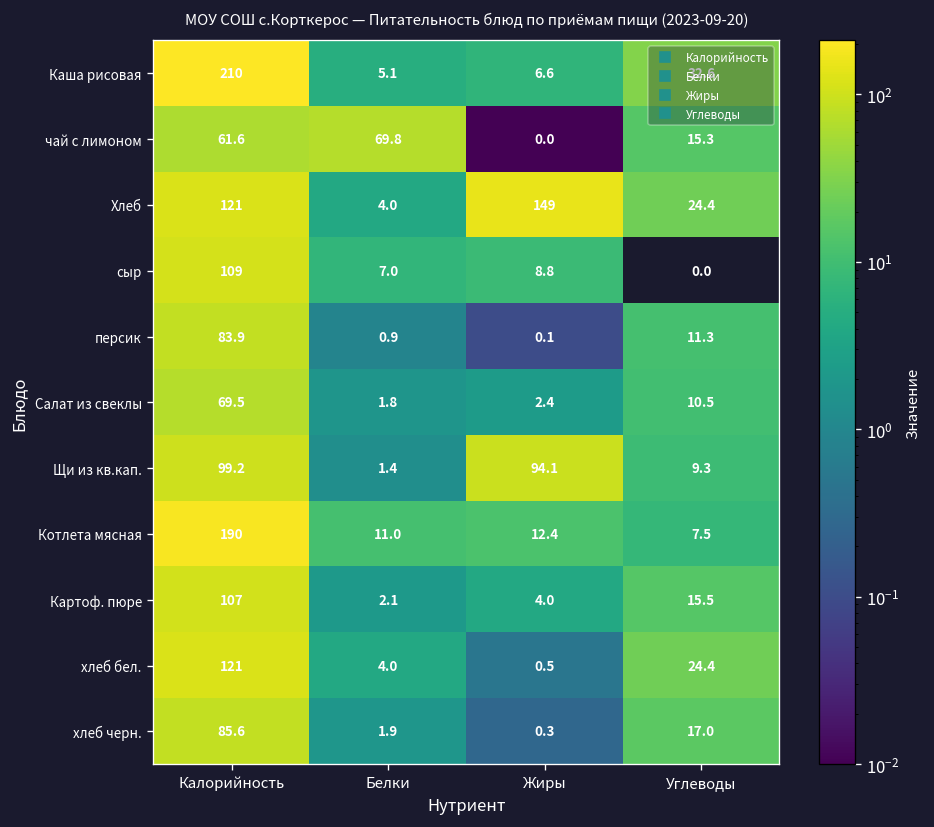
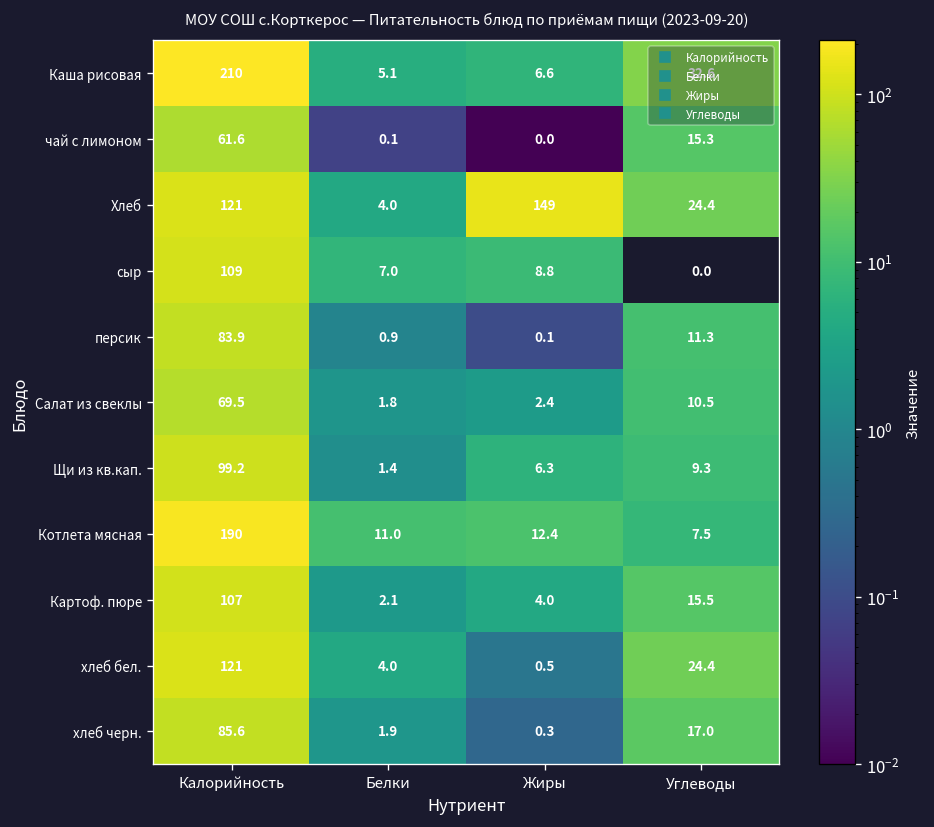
  {
    "Каша рисовая": {
      "Калорийность": 210,
      "Белки": 5.1,
      "Жиры": 6.6
    },
    "чай с лимоном": {
      "Калорийность": 61.6,
-     "Белки": 69.8,
+     "Белки": 0.1,
      "Жиры": 0.0,
      "Углеводы": 15.3
    },
    "Хлеб": {
      "Калорийность": 121,
      "Белки": 4.0,
      "Жиры": 149,
      "Углеводы": 24.4
    },
    "сыр": {
      "Калорийность": 109,
      "Белки": 7.0,
      "Жиры": 8.8,
      "Углеводы": 0.0
    },
    "персик": {
      "Калорийность": 83.9,
      "Белки": 0.9,
      "Жиры": 0.1,
      "Углеводы": 11.3
    },
    "Салат из свеклы": {
      "Калорийность": 69.5,
      "Белки": 1.8,
      "Жиры": 2.4,
      "Углеводы": 10.5
    },
    "Щи из кв.кап.": {
      "Калорийность": 99.2,
      "Белки": 1.4,
-     "Жиры": 94.1,
+     "Жиры": 6.3,
      "Углеводы": 9.3
    },
    "Котлета мясная": {
      "Калорийность": 190,
      "Белки": 11.0,
      "Жиры": 12.4,
      "Углеводы": 7.5
    },
    "Картоф. пюре": {
      "Калорийность": 107,
      "Белки": 2.1,
      "Жиры": 4.0,
      "Углеводы": 15.5
    },
    "хлеб бел.": {
      "Калорийность": 121,
      "Белки": 4.0,
      "Жиры": 0.5,
      "Углеводы": 24.4
    },
    "хлеб черн.": {
      "Калорийность": 85.6,
      "Белки": 1.9,
      "Жиры": 0.3,
      "Углеводы": 17.0
    }
  }
